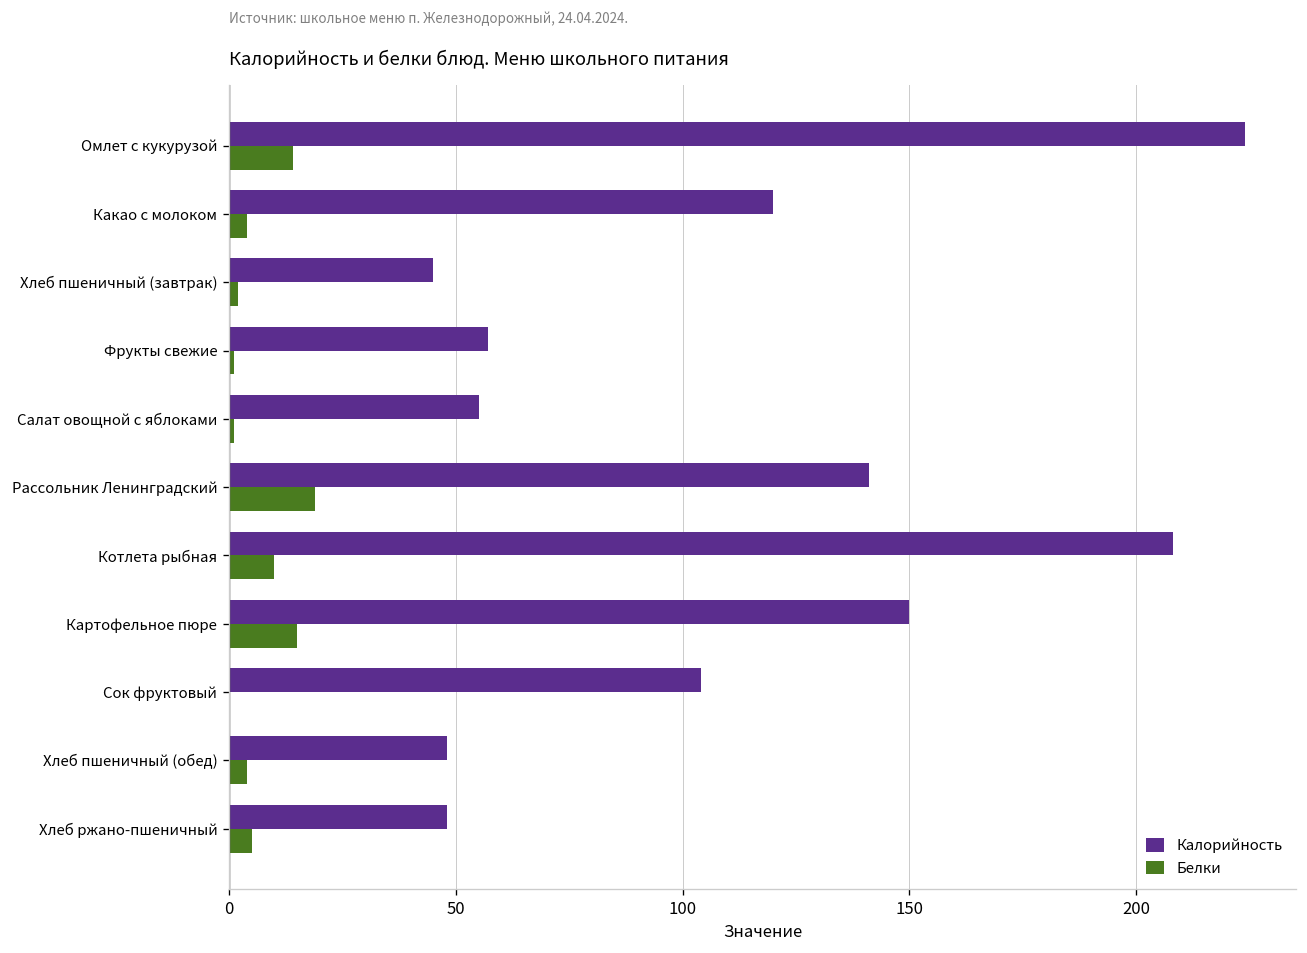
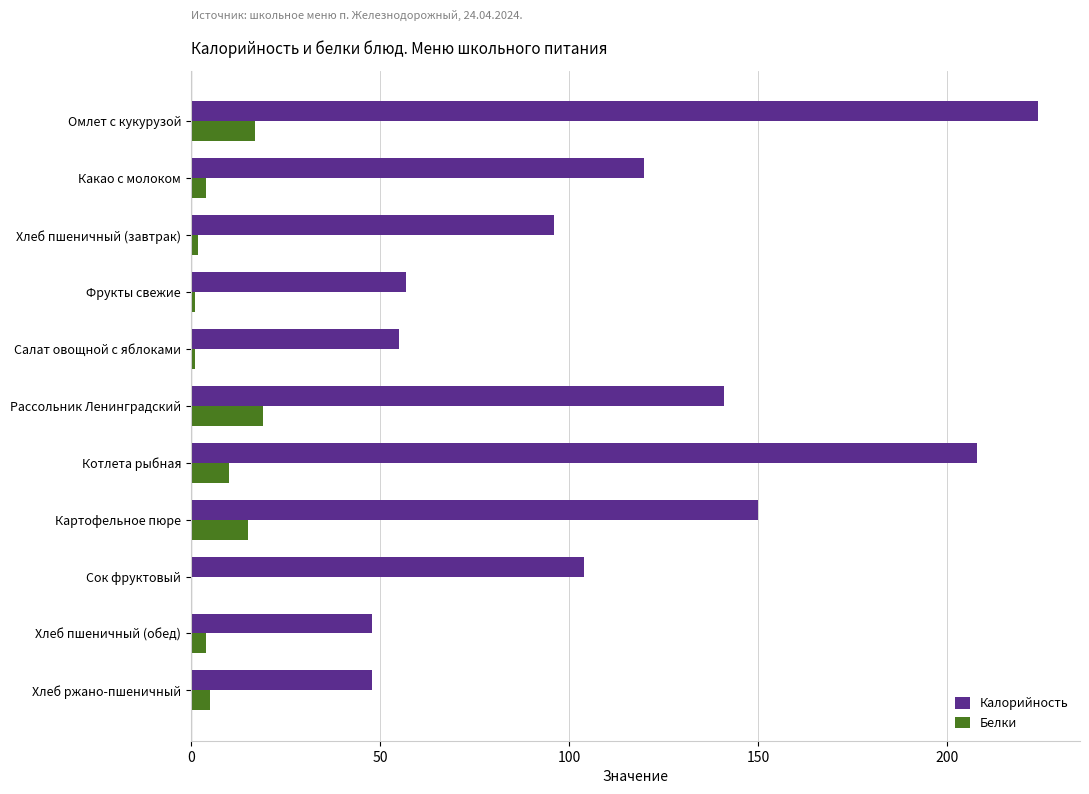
  {
    "Калорийность": {
      "Омлет с кукурузой": 224,
      "Какао с молоком": 120,
-     "Хлеб пшеничный (завтрак)": 45,
+     "Хлеб пшеничный (завтрак)": 96,
      "Фрукты свежие": 57,
      "Салат овощной с яблоками": 55,
      "Рассольник Ленинградский": 141,
      "Котлета рыбная": 208,
      "Картофельное пюре": 150,
      "Сок фруктовый": 104,
      "Хлеб пшеничный (обед)": 48,
      "Хлеб ржано-пшеничный": 48
    },
    "Белки": {
-     "Омлет с кукурузой": 14,
+     "Омлет с кукурузой": 17,
      "Какао с молоком": 4,
      "Хлеб пшеничный (завтрак)": 2,
      "Фрукты свежие": 1,
      "Салат овощной с яблоками": 1,
      "Рассольник Ленинградский": 19,
      "Котлета рыбная": 10,
      "Картофельное пюре": 15,
      "Сок фруктовый": 0,
      "Хлеб пшеничный (обед)": 4,
      "Хлеб ржано-пшеничный": 5
    }
  }
